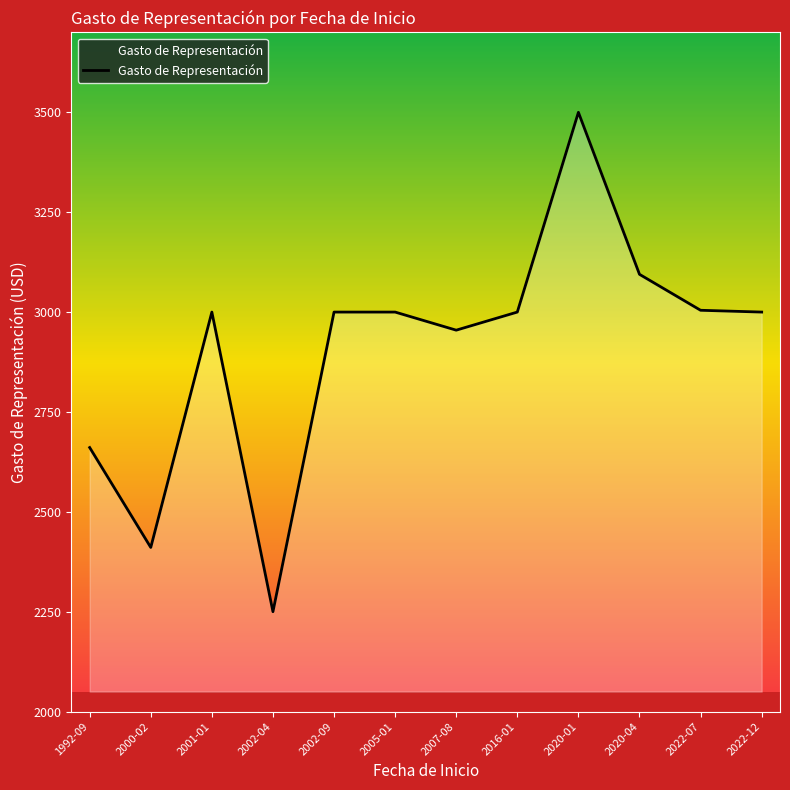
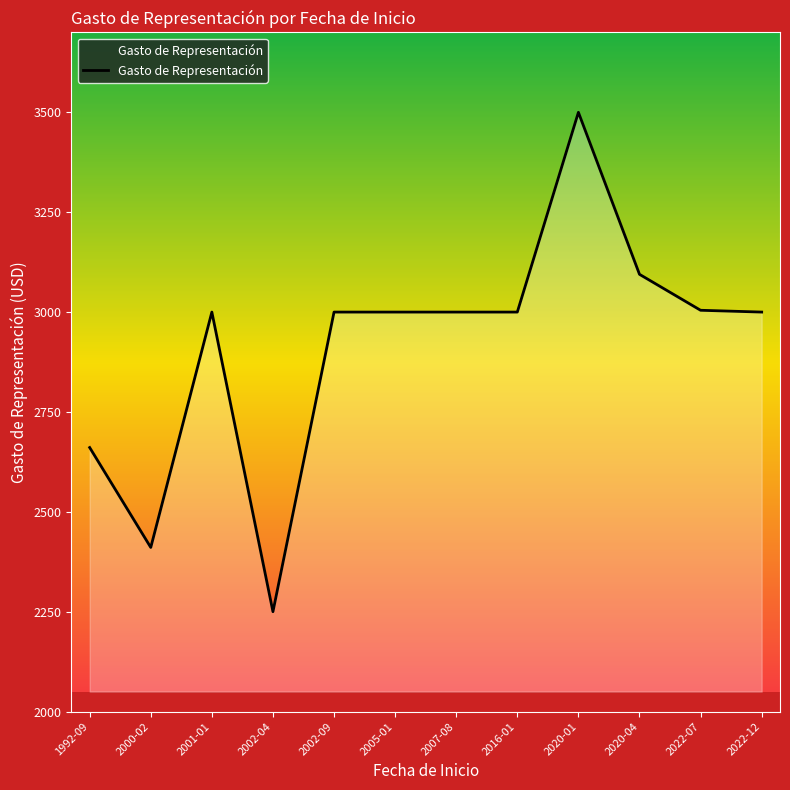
  {
    "1992-09": 2660,
    "2000-02": 2410,
    "2001-01": 3000,
    "2002-04": 2250,
    "2002-09": 3000,
    "2005-01": 3000,
-   "2007-08": 2950,
+   "2007-08": 3000,
    "2016-01": 3000,
    "2020-01": 3500,
    "2020-04": 3090,
    "2022-07": 3000,
    "2022-12": 3000
  }
